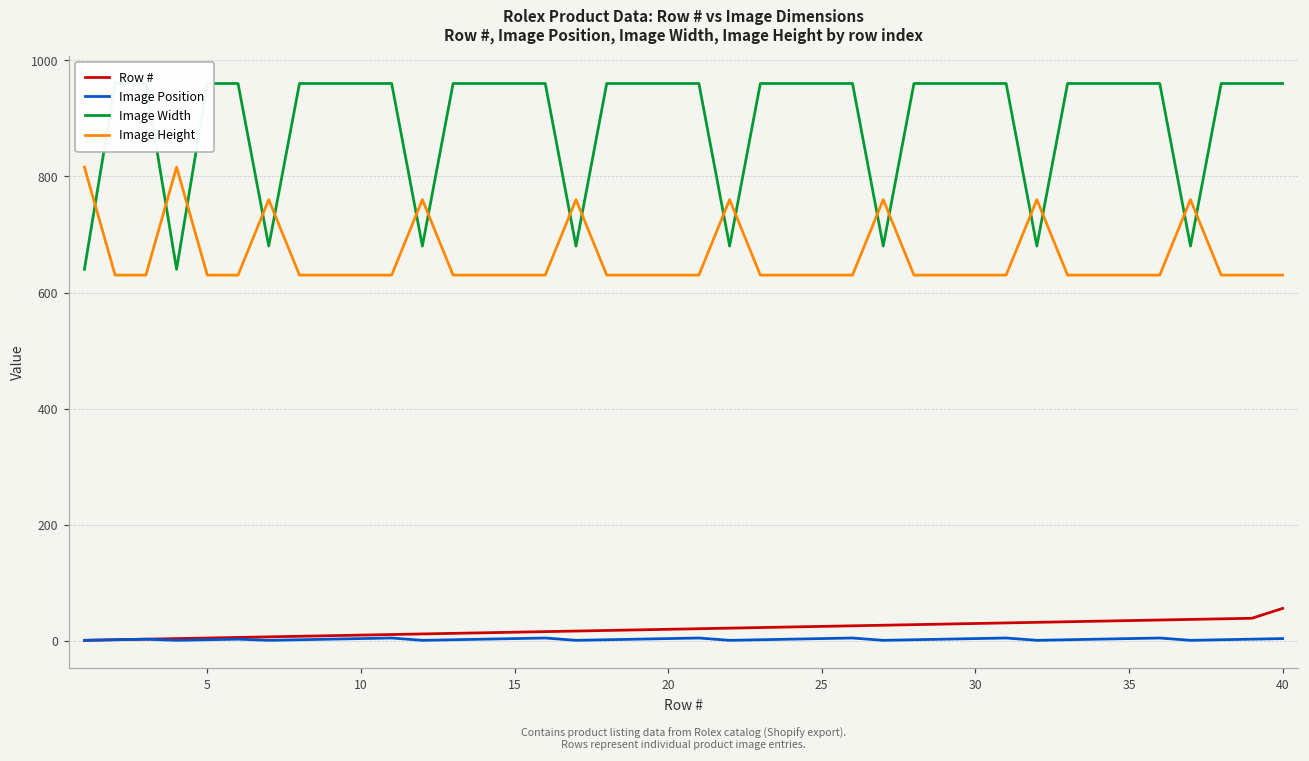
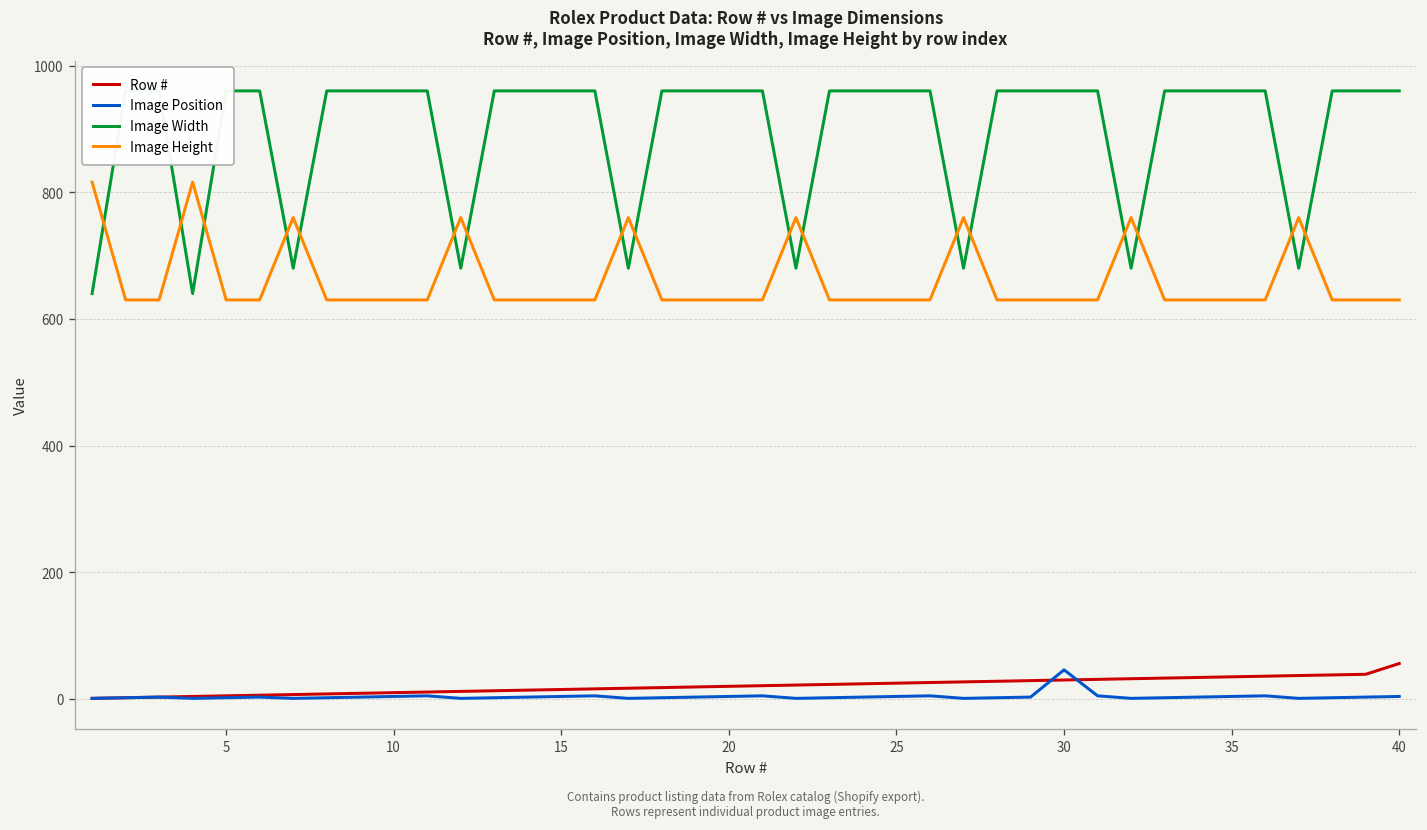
  {
    "Row #": {
      "10": 10,
      "15": 20,
      "20": 20,
      "25": 30,
      "30": 30,
      "35": 40,
      "40": 60
    },
    "Image Position": {
      "10": 0,
      "15": 0,
      "20": 0,
      "25": 0,
-     "30": 0,
+     "30": 50,
      "35": 0,
      "40": 0
    },
    "Image Width": {
      "10": 960,
      "15": 960,
      "20": 960,
      "25": 960,
      "30": 960,
      "35": 960,
      "40": 960
    },
    "Image Height": {
      "5": 630,
      "10": 630,
      "15": 630,
      "20": 630,
      "25": 630,
      "30": 630,
      "35": 630,
      "40": 630
    }
  }
